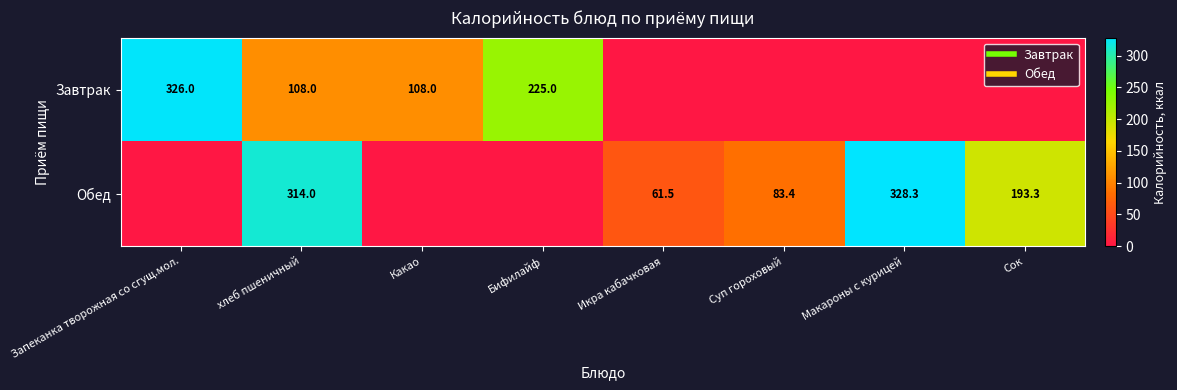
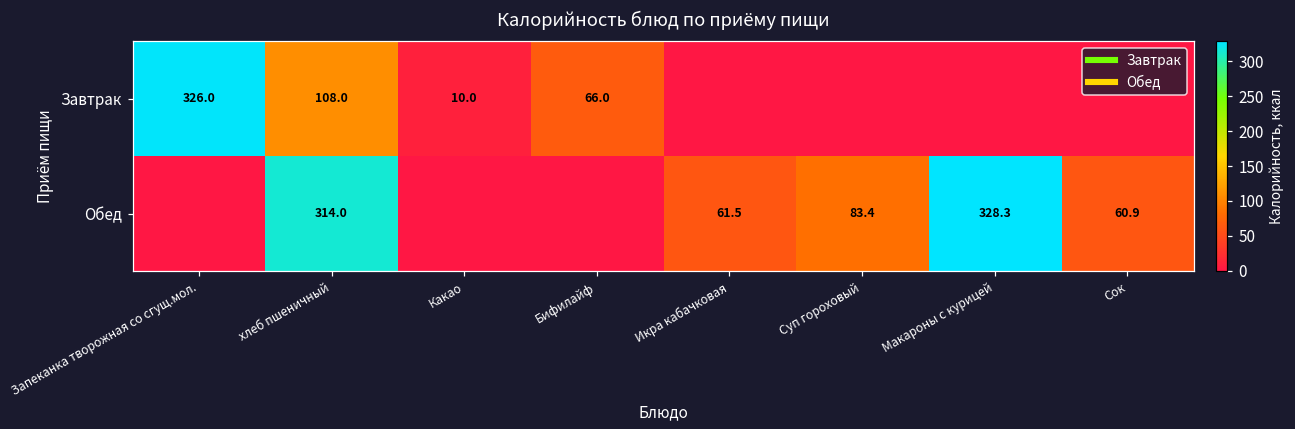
  {
    "Завтрак": {
      "Запеканка творожная со сгущ.мол.": 326.0,
      "хлеб пшеничный": 108.0,
-     "Какао": 108.0,
-     "Бифилайф": 225.0
+     "Какао": 10.0,
+     "Бифилайф": 66.0
    },
    "Обед": {
      "хлеб пшеничный": 314.0,
      "Икра кабачковая": 61.5,
      "Суп гороховый": 83.4,
      "Макароны с курицей": 328.3,
-     "Сок": 193.3
+     "Сок": 60.9
    }
  }
